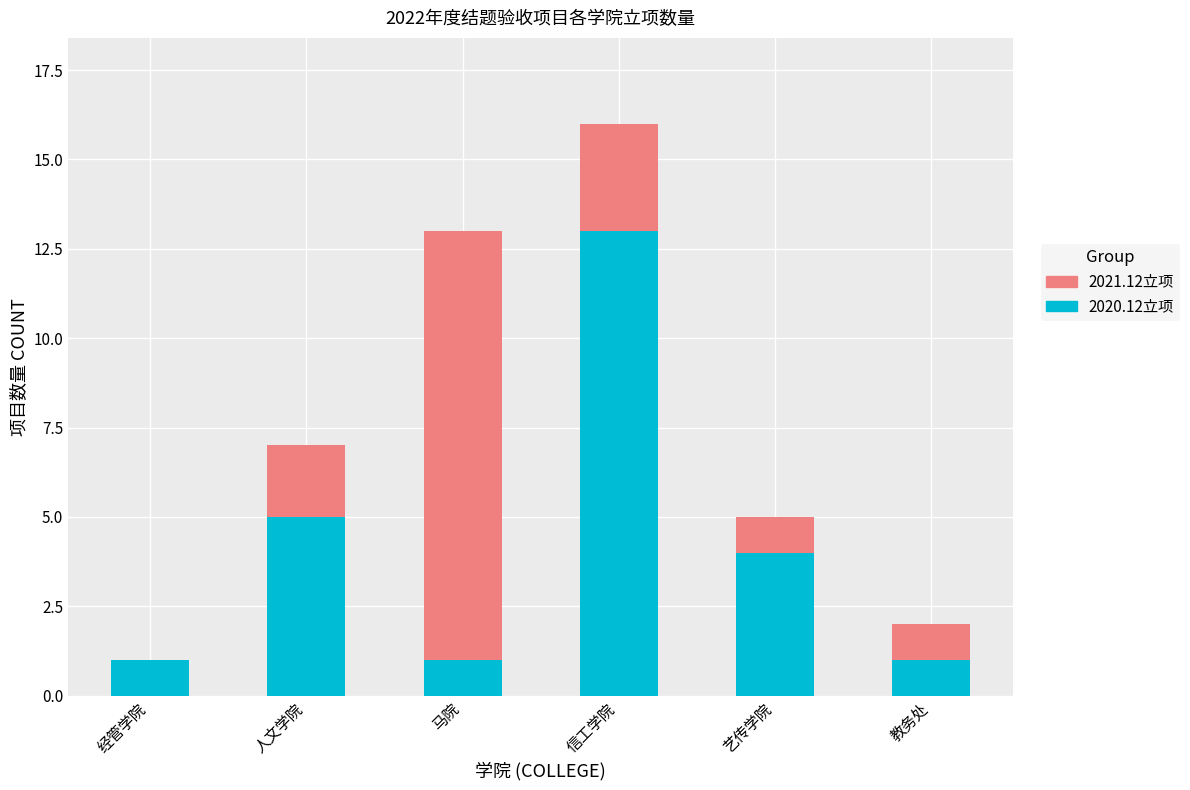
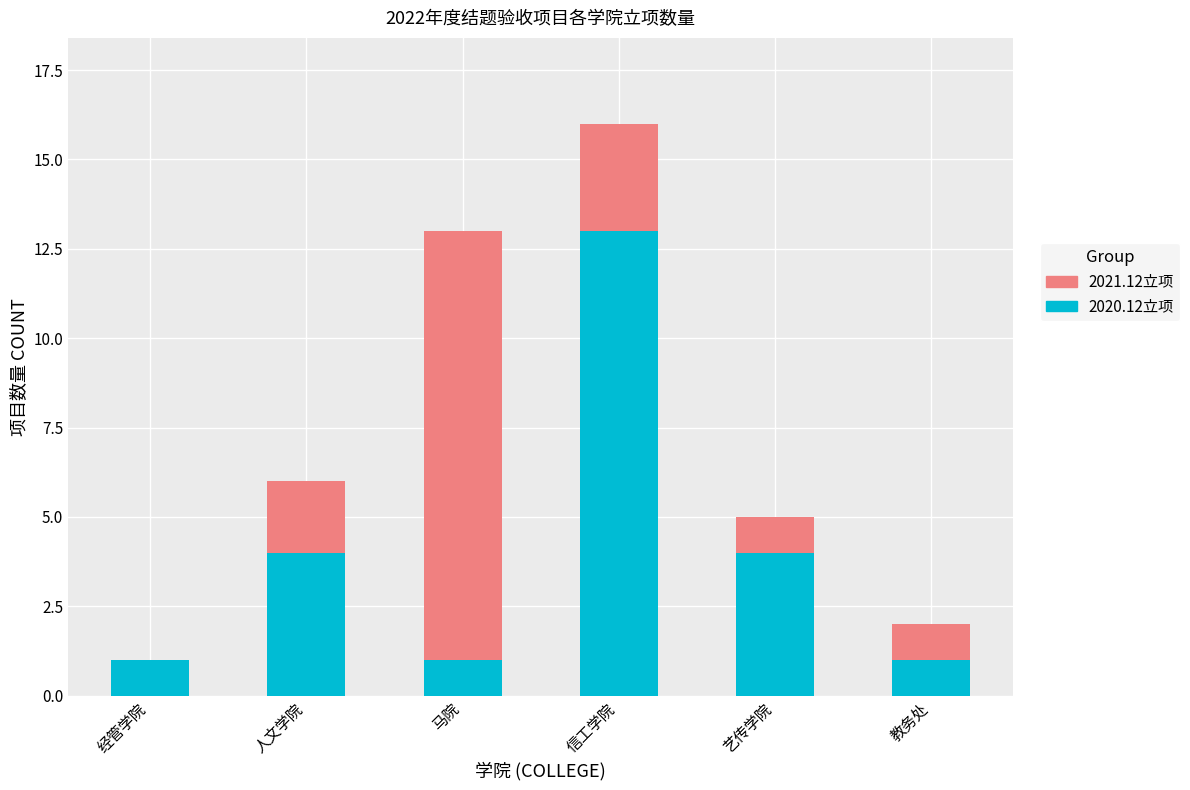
  {
    "2020.12立项": {
      "经管学院": 1,
-     "人文学院": 5,
+     "人文学院": 4,
      "马院": 1,
      "信工学院": 13,
      "艺传学院": 4,
      "教务处": 1
    },
    "2021.12立项": {
      "经管学院": 0,
      "人文学院": 2,
      "马院": 12,
      "信工学院": 3,
      "艺传学院": 1,
      "教务处": 1
    }
  }
